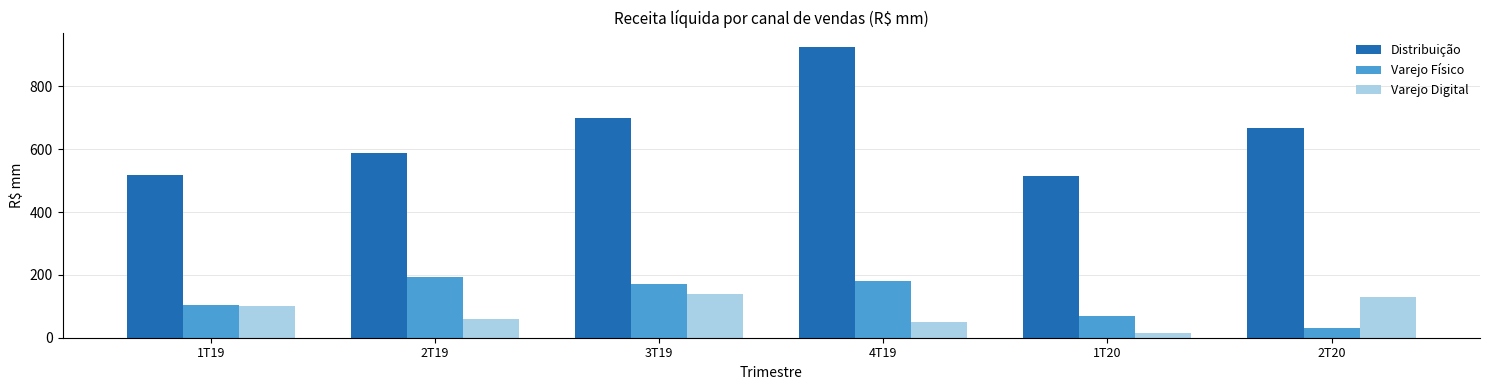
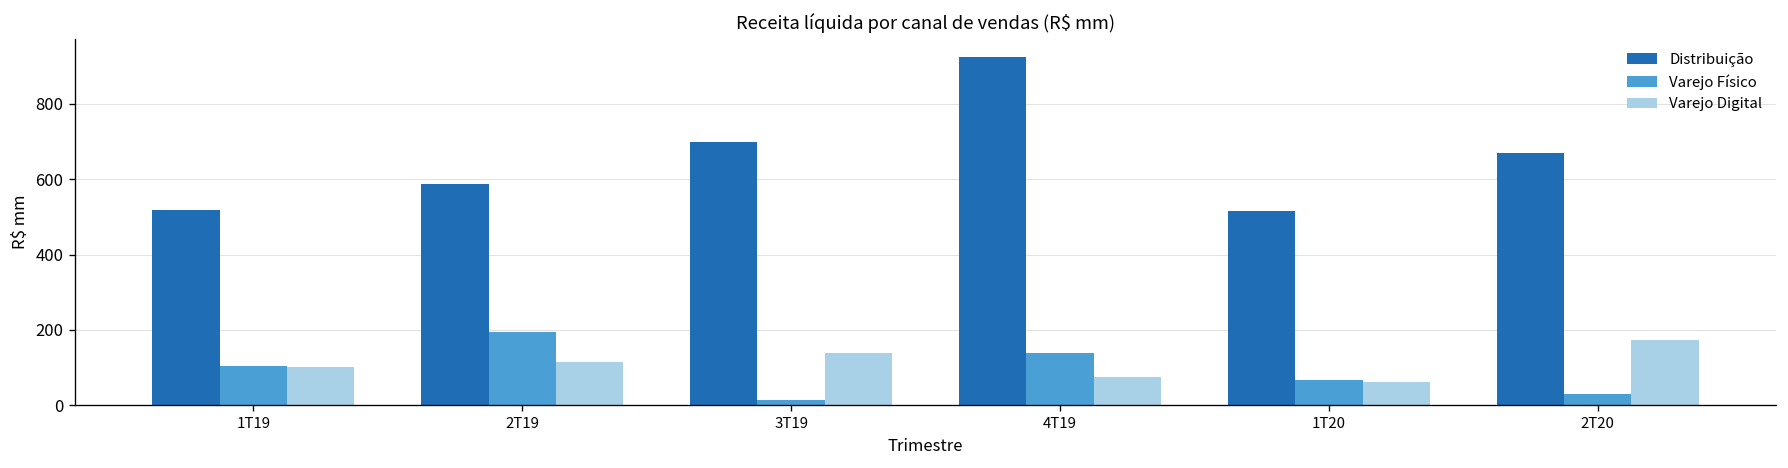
  {
    "Distribuição": {
      "1T19": 520,
      "2T19": 590,
      "3T19": 700,
      "4T19": 930,
      "1T20": 510,
      "2T20": 670
    },
    "Varejo Físico": {
      "1T19": 100,
      "2T19": 190,
-     "3T19": 170,
-     "4T19": 180,
+     "3T19": 10,
+     "4T19": 140,
      "1T20": 70,
      "2T20": 30
    },
    "Varejo Digital": {
      "1T19": 100,
-     "2T19": 60,
+     "2T19": 110,
      "3T19": 140,
-     "4T19": 50,
-     "1T20": 20,
-     "2T20": 130
+     "4T19": 80,
+     "1T20": 60,
+     "2T20": 170
    }
  }
